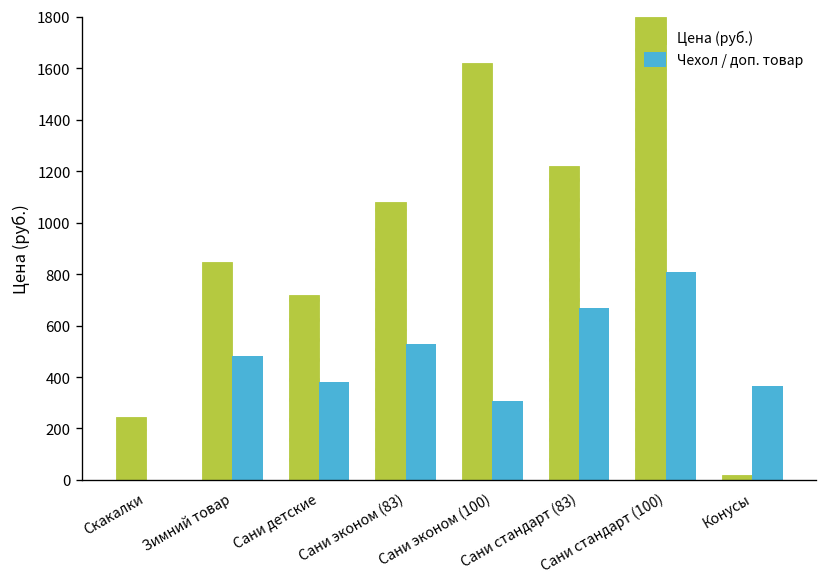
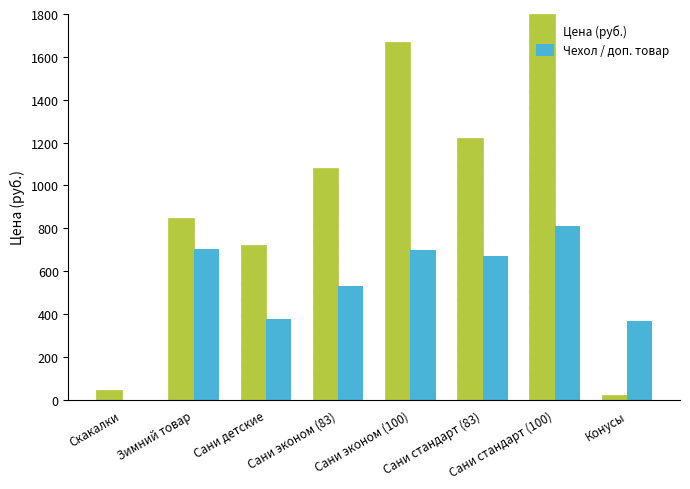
  {
    "Цена (руб.)": {
-     "Скакалки": 240,
+     "Скакалки": 50,
      "Зимний товар": 850,
      "Сани детские": 720,
      "Сани эконом (83)": 1080,
-     "Сани эконом (100)": 1620,
+     "Сани эконом (100)": 1670,
      "Сани стандарт (83)": 1220,
      "Сани стандарт (100)": 1800,
      "Конусы": 20
    },
    "Чехол / доп. товар": {
      "Скакалки": 0,
-     "Зимний товар": 480,
+     "Зимний товар": 700,
      "Сани детские": 380,
      "Сани эконом (83)": 530,
-     "Сани эконом (100)": 310,
+     "Сани эконом (100)": 700,
      "Сани стандарт (83)": 670,
      "Сани стандарт (100)": 810,
      "Конусы": 370
    }
  }
